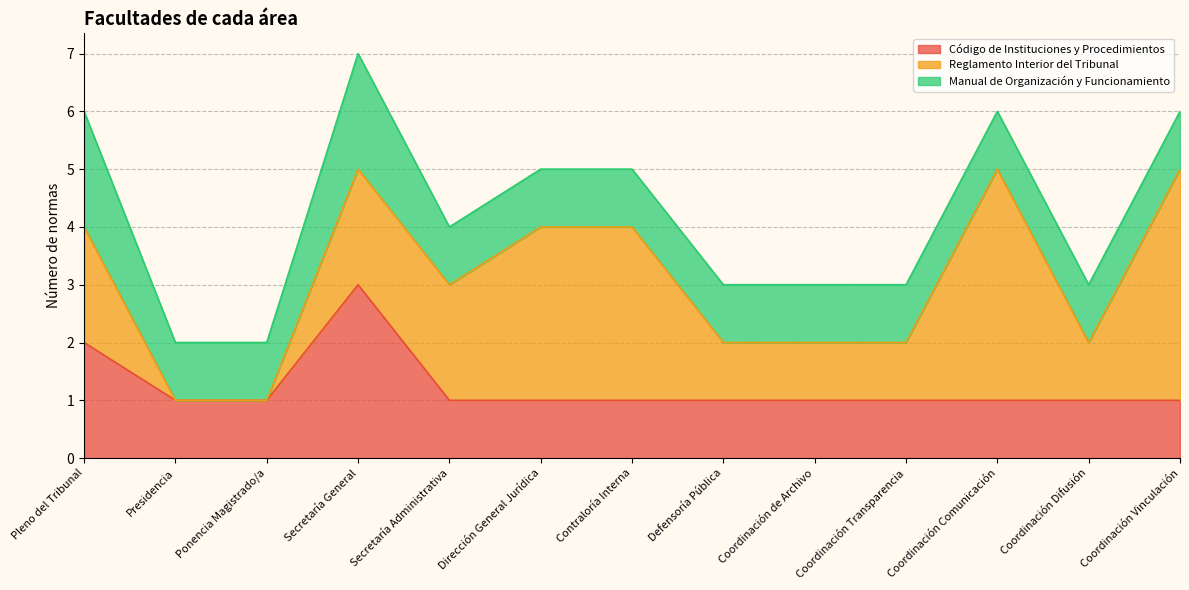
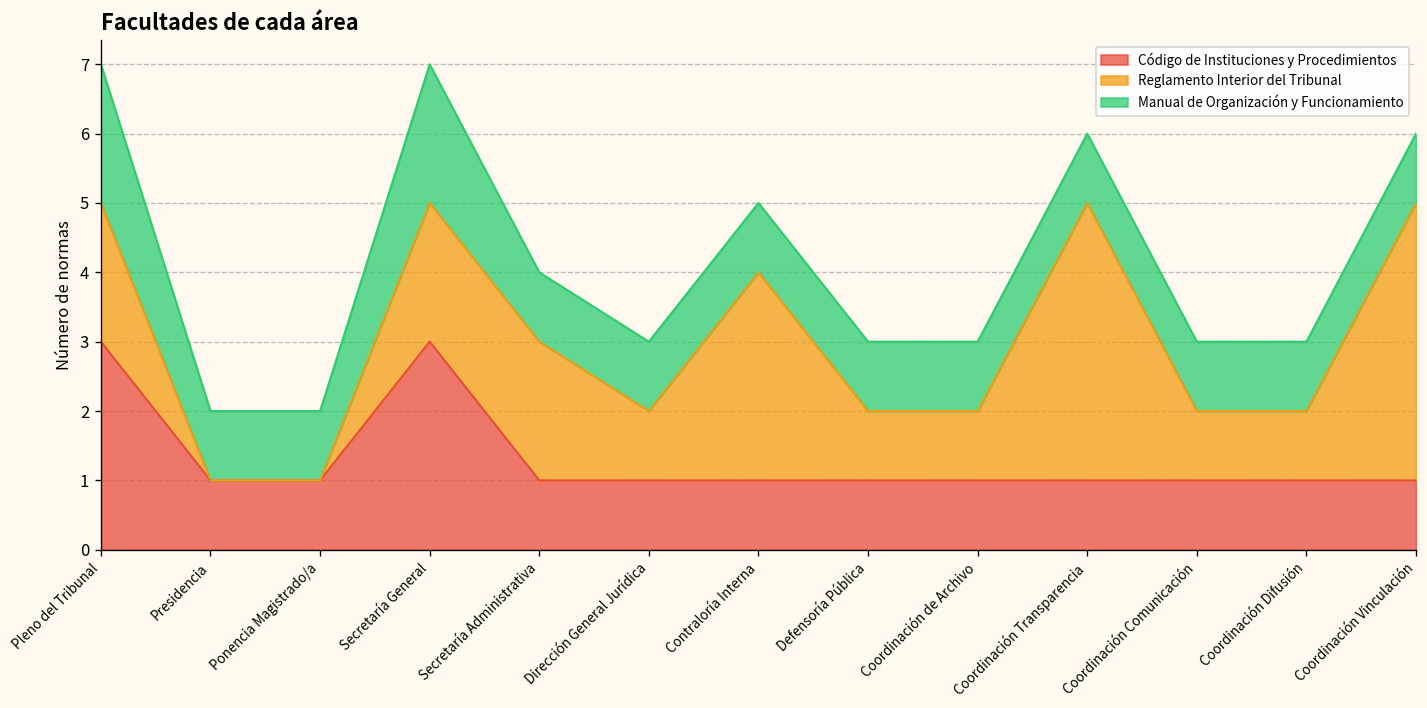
  {
    "Código de Instituciones y Procedimientos": {
-     "Pleno del Tribunal": 2,
+     "Pleno del Tribunal": 3,
      "Secretaría General": 3,
      "Secretaría Administrativa": 1,
      "Dirección General Jurídica": 1,
      "Contraloría Interna": 1,
      "Defensoría Pública": 1,
      "Coordinación de Archivo": 1,
      "Coordinación Transparencia": 1,
      "Coordinación Comunicación": 1,
      "Coordinación Difusión": 1,
      "Coordinación Vinculación": 1
    },
    "Reglamento Interior del Tribunal": {
      "Pleno del Tribunal": 2,
      "Secretaría General": 2,
      "Secretaría Administrativa": 2,
-     "Dirección General Jurídica": 3,
+     "Dirección General Jurídica": 1,
      "Contraloría Interna": 3,
      "Defensoría Pública": 1,
      "Coordinación de Archivo": 1,
-     "Coordinación Transparencia": 1,
-     "Coordinación Comunicación": 4,
+     "Coordinación Transparencia": 4,
+     "Coordinación Comunicación": 1,
      "Coordinación Difusión": 1,
      "Coordinación Vinculación": 4
    },
    "Manual de Organización y Funcionamiento": {
      "Pleno del Tribunal": 2,
      "Presidencia": 1,
      "Ponencia Magistrado/a": 1,
      "Secretaría General": 2,
      "Secretaría Administrativa": 1,
      "Dirección General Jurídica": 1,
      "Contraloría Interna": 1,
      "Defensoría Pública": 1,
      "Coordinación de Archivo": 1,
      "Coordinación Transparencia": 1,
      "Coordinación Comunicación": 1,
      "Coordinación Difusión": 1,
      "Coordinación Vinculación": 1
    }
  }
